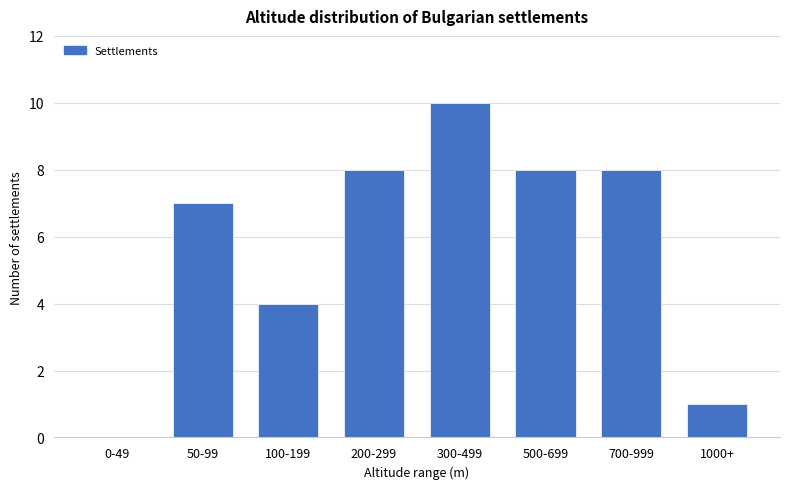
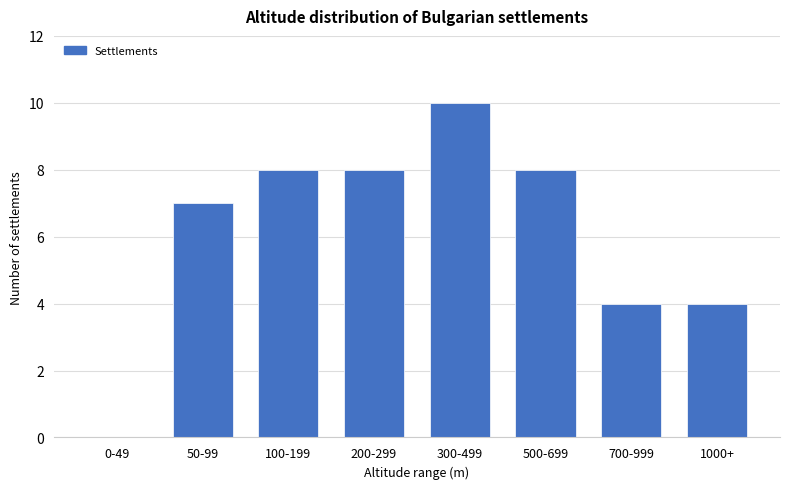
  {
    "0-49": 0,
    "50-99": 7,
-   "100-199": 4,
+   "100-199": 8,
    "200-299": 8,
    "300-499": 10,
    "500-699": 8,
-   "700-999": 8,
-   "1000+": 1
+   "700-999": 4,
+   "1000+": 4
  }
